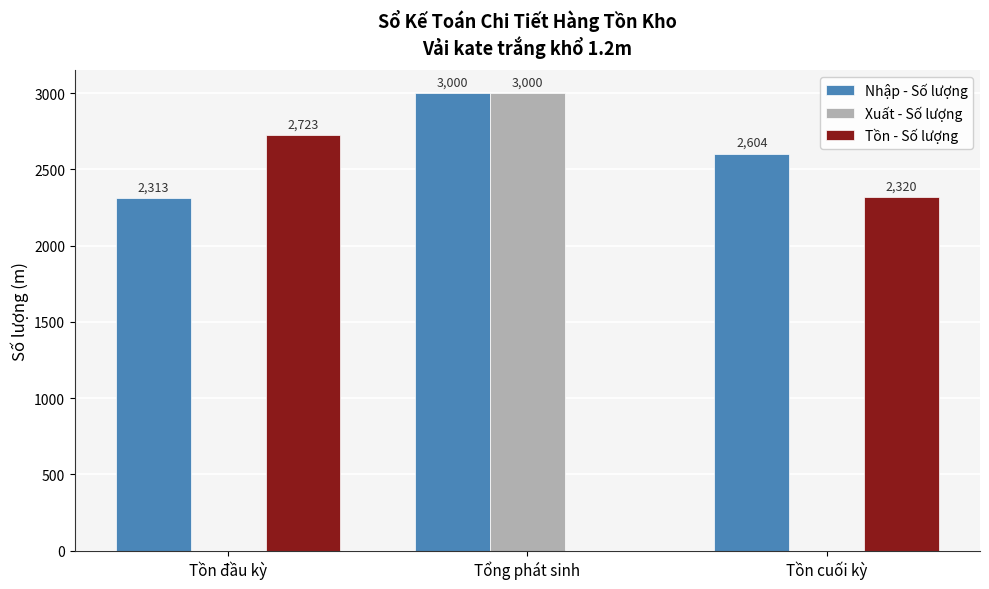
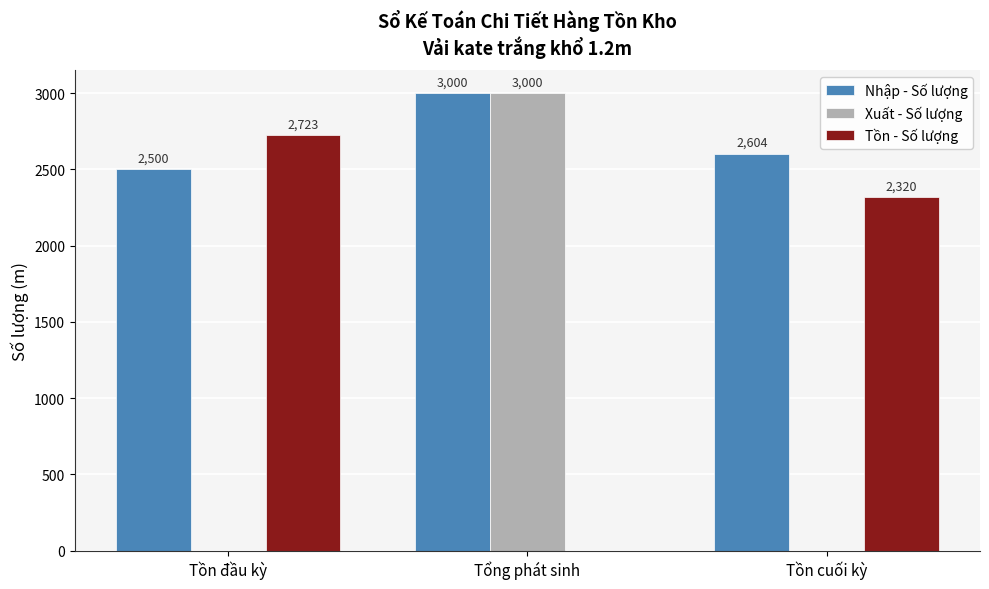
  {
    "Nhập - Số lượng": {
-     "Tồn đầu kỳ": "2,313",
+     "Tồn đầu kỳ": "2,500",
      "Tổng phát sinh": "3,000",
      "Tồn cuối kỳ": "2,604"
    },
    "Xuất - Số lượng": {
      "Tổng phát sinh": "3,000"
    },
    "Tồn - Số lượng": {
      "Tồn đầu kỳ": "2,723",
      "Tồn cuối kỳ": "2,320"
    }
  }
